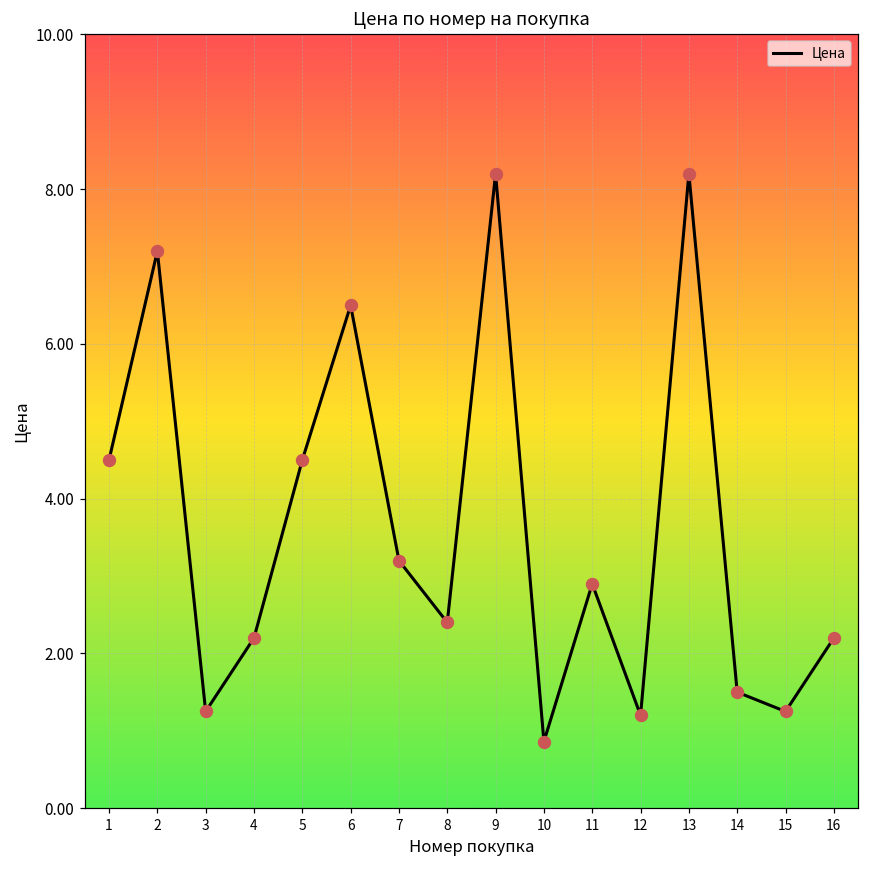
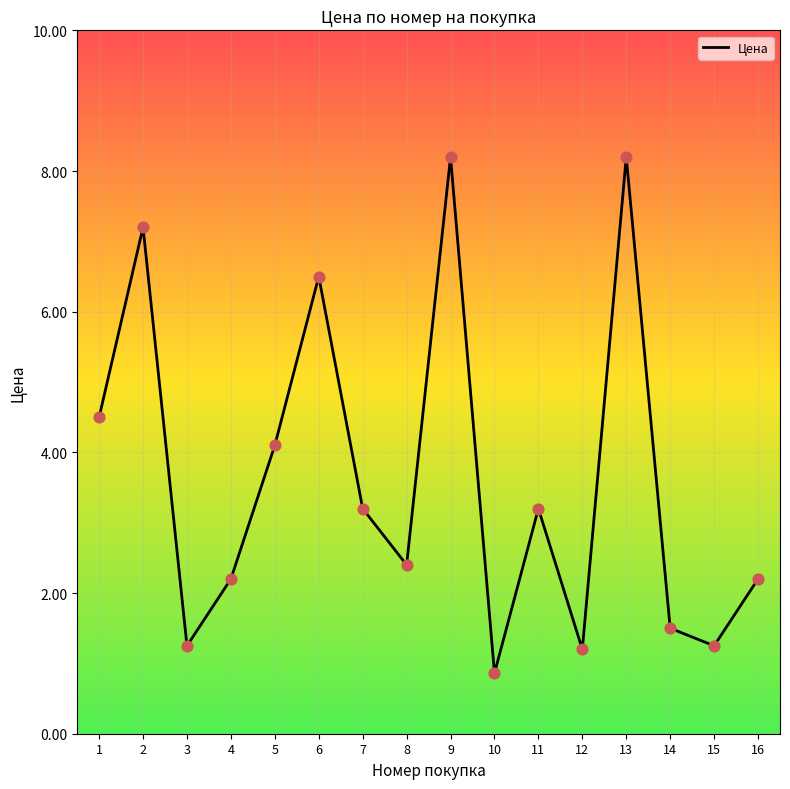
  {
    "1": 4.5,
    "2": 7.2,
    "3": 1.3,
    "4": 2.2,
-   "5": 4.5,
+   "5": 4.1,
    "6": 6.5,
    "7": 3.2,
    "8": 2.4,
    "9": 8.2,
    "10": 0.9,
-   "11": 2.9,
+   "11": 3.2,
    "12": 1.2,
    "13": 8.2,
    "14": 1.5,
    "15": 1.3,
    "16": 2.2
  }
